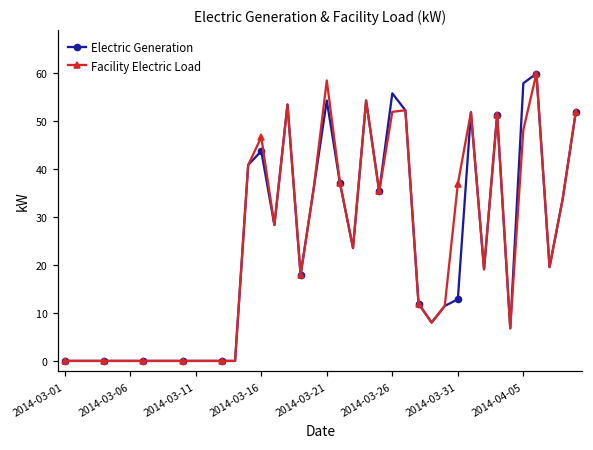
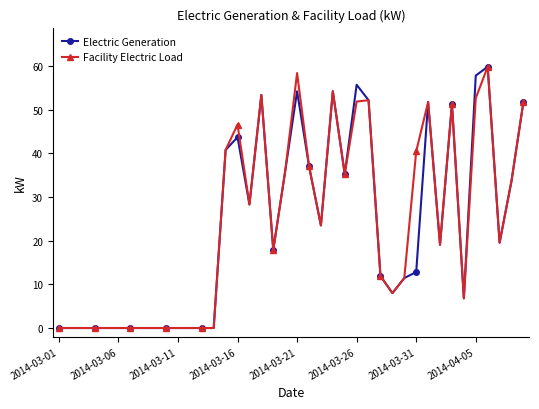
  {
    "Electric Generation": {
      "2014-03-16": 44,
      "2014-03-21": 54,
      "2014-03-26": 56,
      "2014-03-31": 13,
      "2014-04-05": 58
    },
    "Facility Electric Load": {
      "2014-03-16": 47,
      "2014-03-21": 58,
      "2014-03-26": 52,
-     "2014-03-31": 37,
-     "2014-04-05": 48
+     "2014-03-31": 40,
+     "2014-04-05": 53
    }
  }
